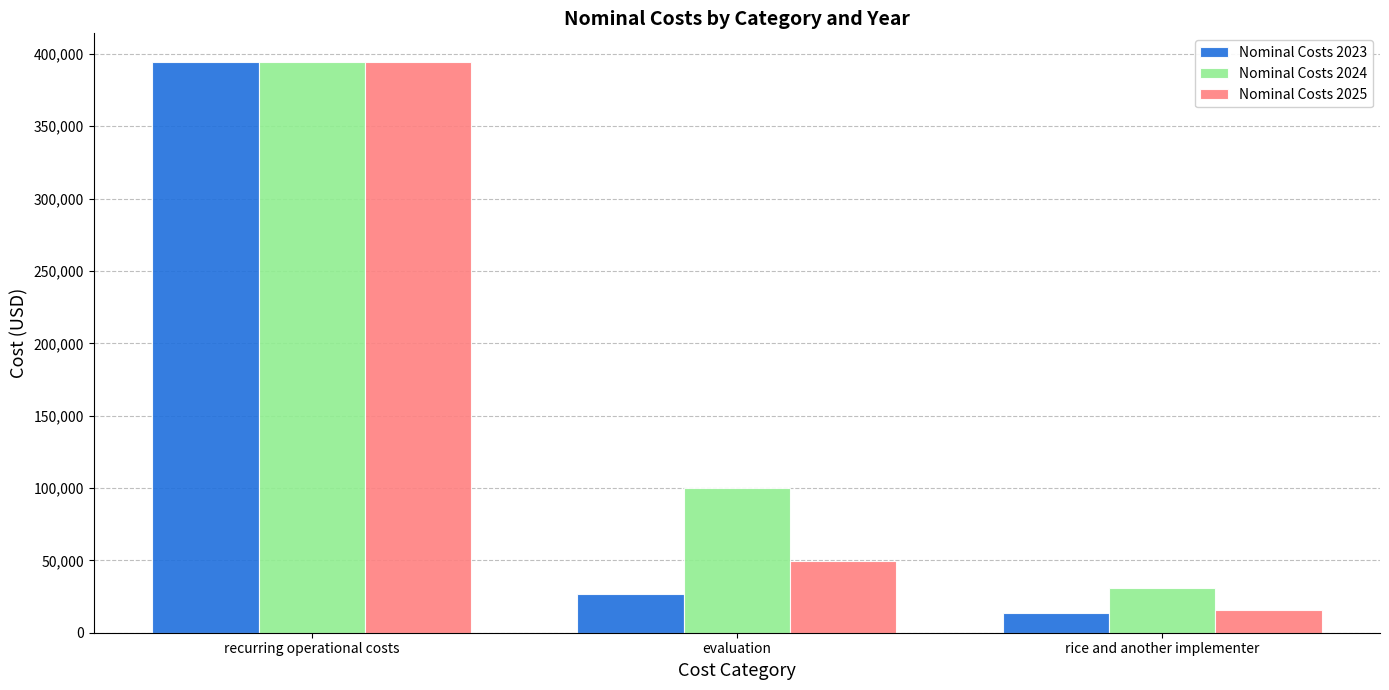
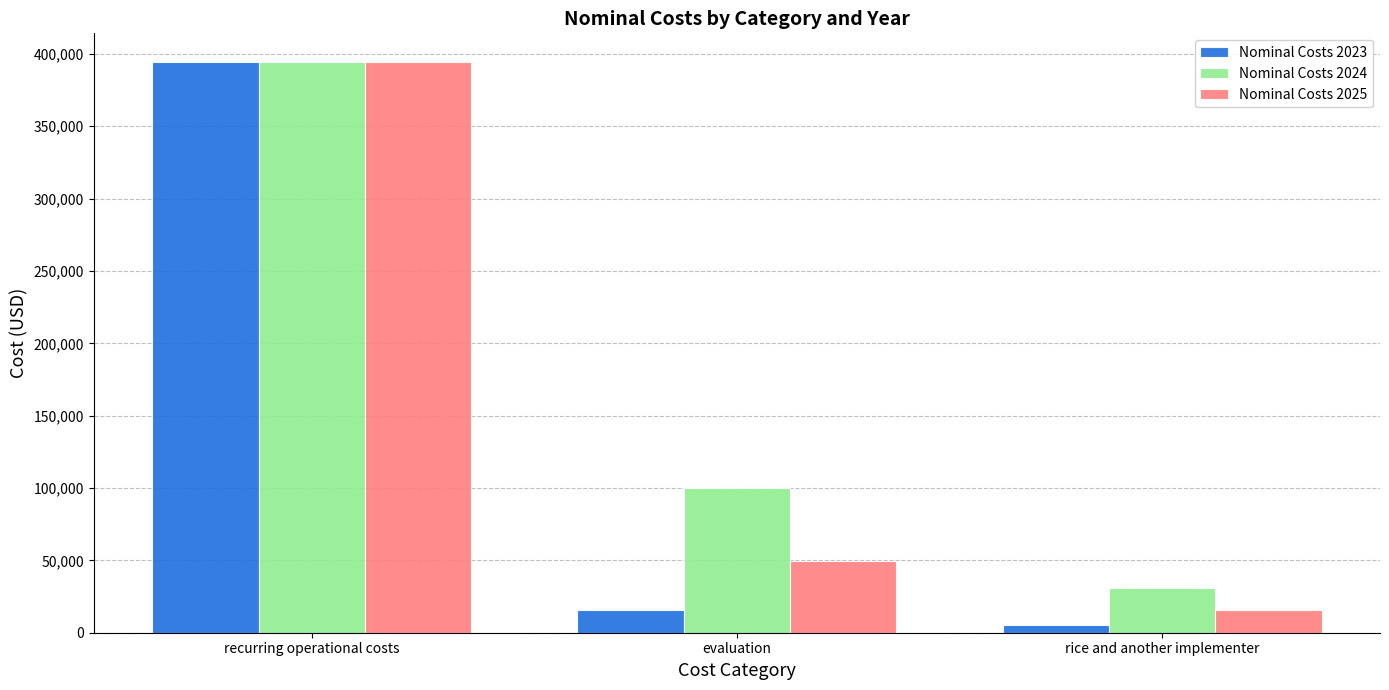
  {
    "Nominal Costs 2023": {
      "recurring operational costs": "395,000",
-     "evaluation": "27,000",
-     "rice and another implementer": "14,000"
+     "evaluation": "15,000",
+     "rice and another implementer": "5,000"
    },
    "Nominal Costs 2024": {
      "recurring operational costs": "395,000",
      "evaluation": "100,000",
      "rice and another implementer": "31,000"
    },
    "Nominal Costs 2025": {
      "recurring operational costs": "395,000",
      "evaluation": "50,000",
      "rice and another implementer": "16,000"
    }
  }
